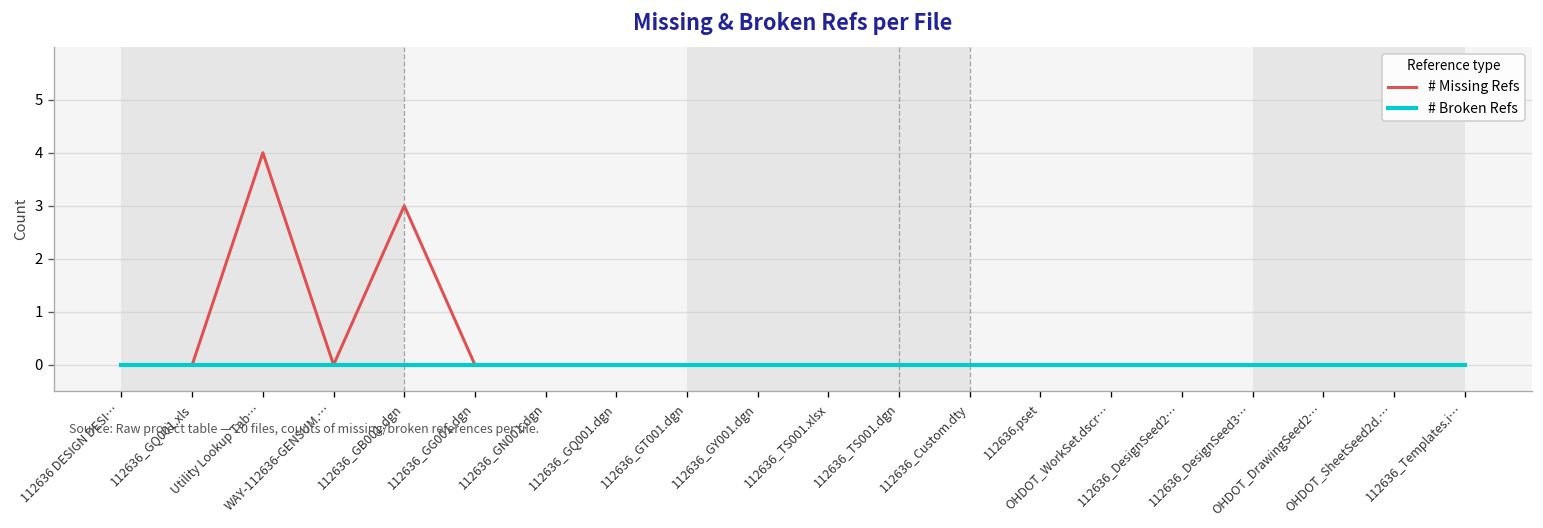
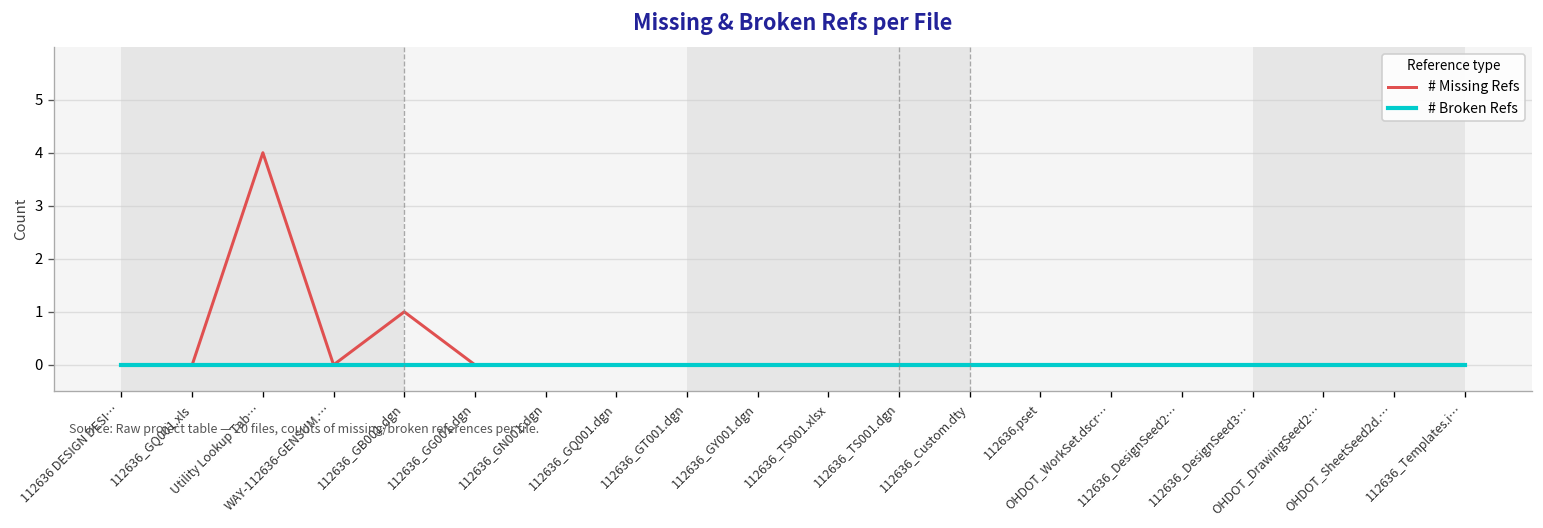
  {
    "# Missing Refs": {
      "Utility Lookup Tab…": 4,
-     "112636_GB001.dgn": 3
+     "112636_GB001.dgn": 1
    },
    "# Broken Refs": {
      "Utility Lookup Tab…": 0,
      "112636_GB001.dgn": 0
    }
  }
